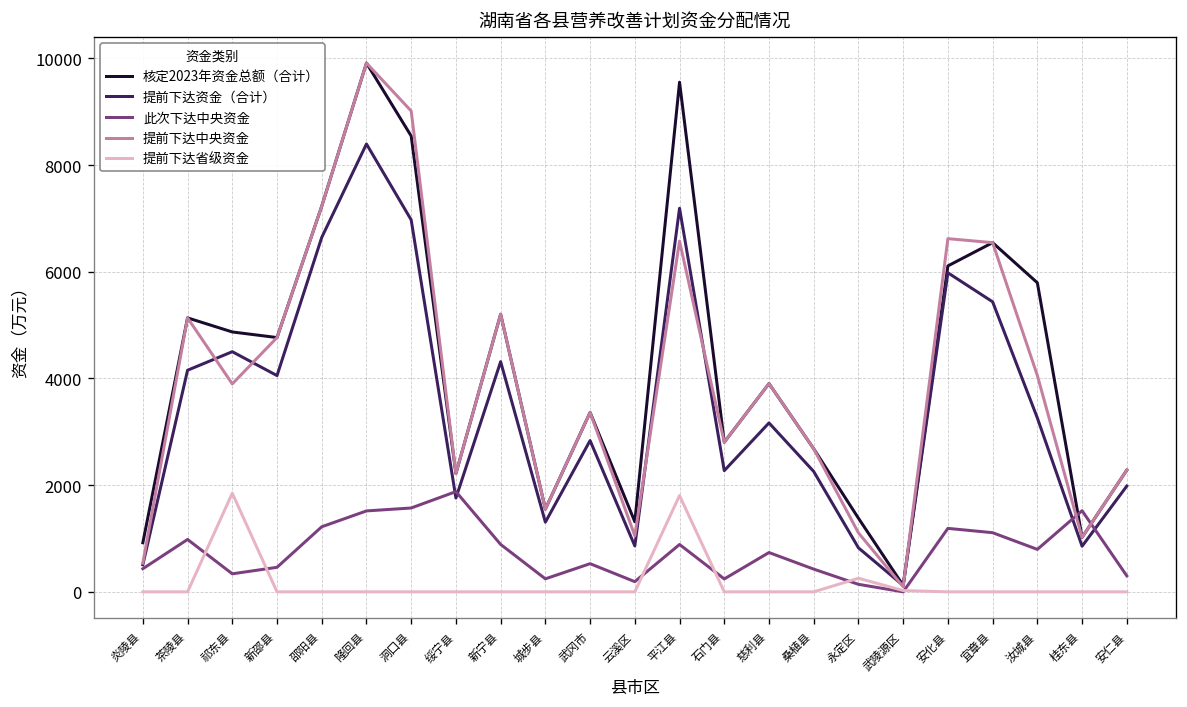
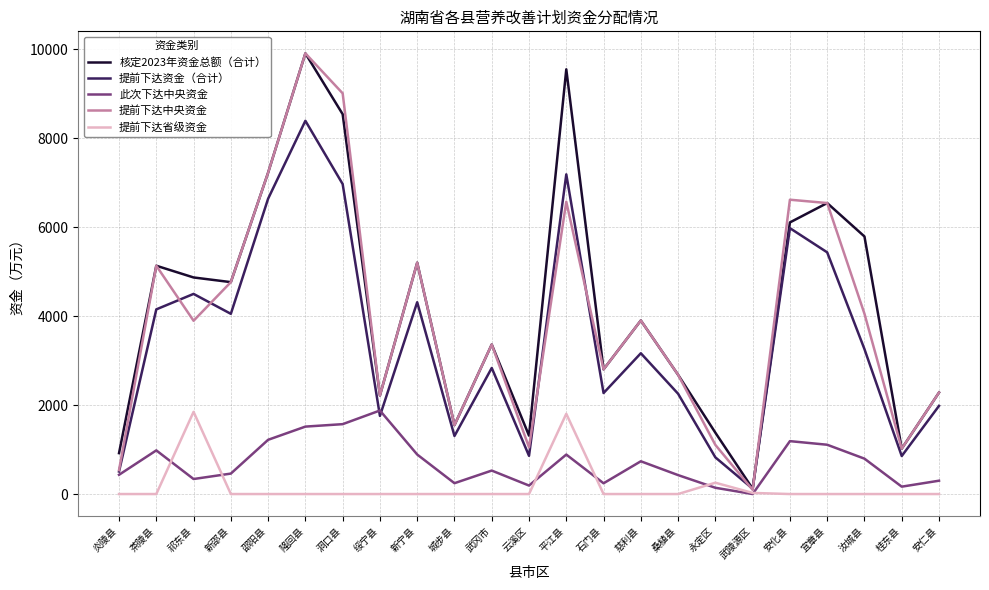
  {
    "核定2023年资金总额（合计）": {
      "炎陵县": 900,
      "祁东县": 4900,
      "洞口县": 8500,
      "云溪区": 1300,
      "平江县": 9600,
      "永定区": 1400,
      "安化县": 6100,
      "汝城县": 5800
    },
    "提前下达资金（合计）": {
      "茶陵县": 4200,
      "祁东县": 4500,
      "新邵县": 4100,
      "邵阳县": 6600,
      "隆回县": 8400,
      "洞口县": 7000,
      "绥宁县": 1800,
      "新宁县": 4300,
      "城步县": 1300,
      "武冈市": 2800,
      "云溪区": 900,
      "平江县": 7200,
      "石门县": 2300,
      "慈利县": 3200,
      "桑植县": 2300,
      "永定区": 800,
      "安化县": 6000,
      "宜章县": 5400,
      "汝城县": 3300,
      "桂东县": 900,
      "安仁县": 2000
    },
    "此次下达中央资金": {
      "炎陵县": 400,
      "茶陵县": 1000,
      "祁东县": 300,
      "新邵县": 500,
      "邵阳县": 1200,
      "隆回县": 1500,
      "洞口县": 1600,
      "绥宁县": 1900,
      "新宁县": 900,
      "城步县": 200,
      "武冈市": 500,
      "云溪区": 200,
      "平江县": 900,
      "石门县": 200,
      "慈利县": 700,
      "桑植县": 400,
      "永定区": 100,
      "安化县": 1200,
      "宜章县": 1100,
      "汝城县": 800,
-     "桂东县": 1500,
+     "桂东县": 200,
      "安仁县": 300
    },
    "提前下达中央资金": {
      "祁东县": 3900,
      "洞口县": 9000,
      "云溪区": 1100,
      "平江县": 6600,
      "永定区": 1100,
      "安化县": 6600,
      "汝城县": 4100
    },
    "提前下达省级资金": {
      "炎陵县": 0,
      "茶陵县": 0,
      "祁东县": 1800,
      "新邵县": 0,
      "邵阳县": 0,
      "隆回县": 0,
      "洞口县": 0,
      "绥宁县": 0,
      "新宁县": 0,
      "城步县": 0,
      "武冈市": 0,
      "云溪区": 0,
      "平江县": 1800,
      "石门县": 0,
      "慈利县": 0,
      "桑植县": 0,
      "永定区": 300,
      "安化县": 0,
      "宜章县": 0,
      "汝城县": 0,
      "桂东县": 0,
      "安仁县": 0
    }
  }
